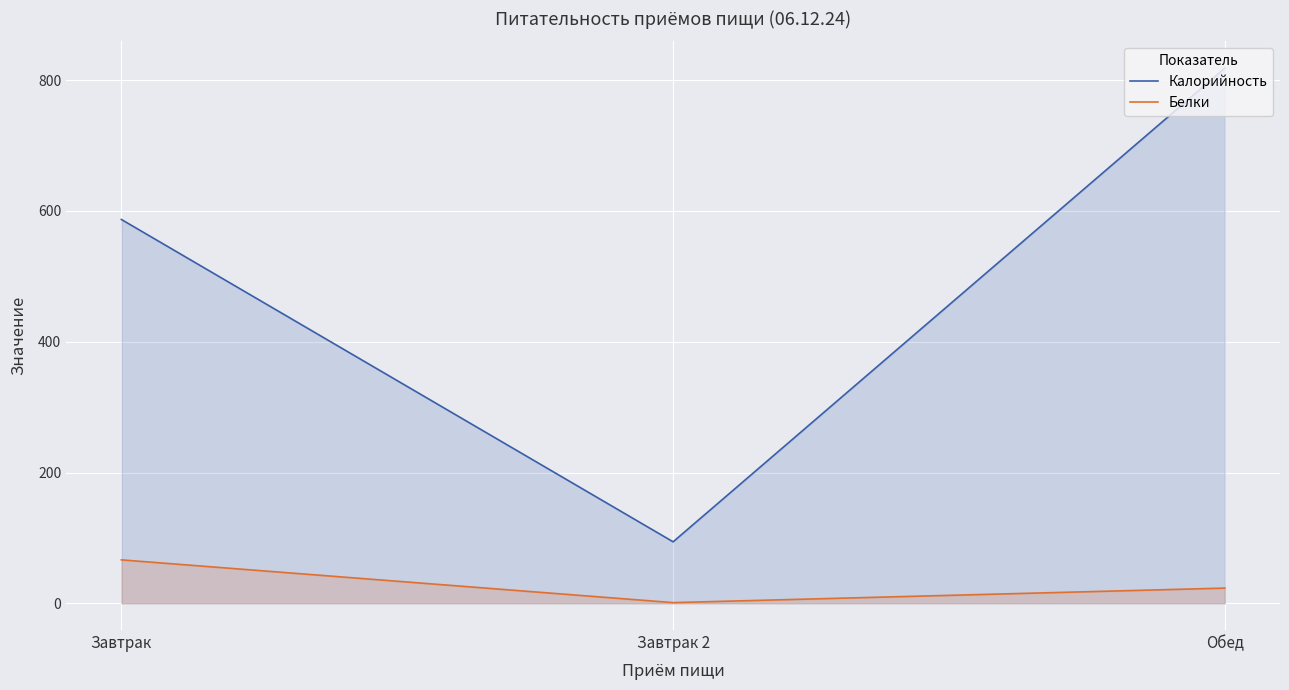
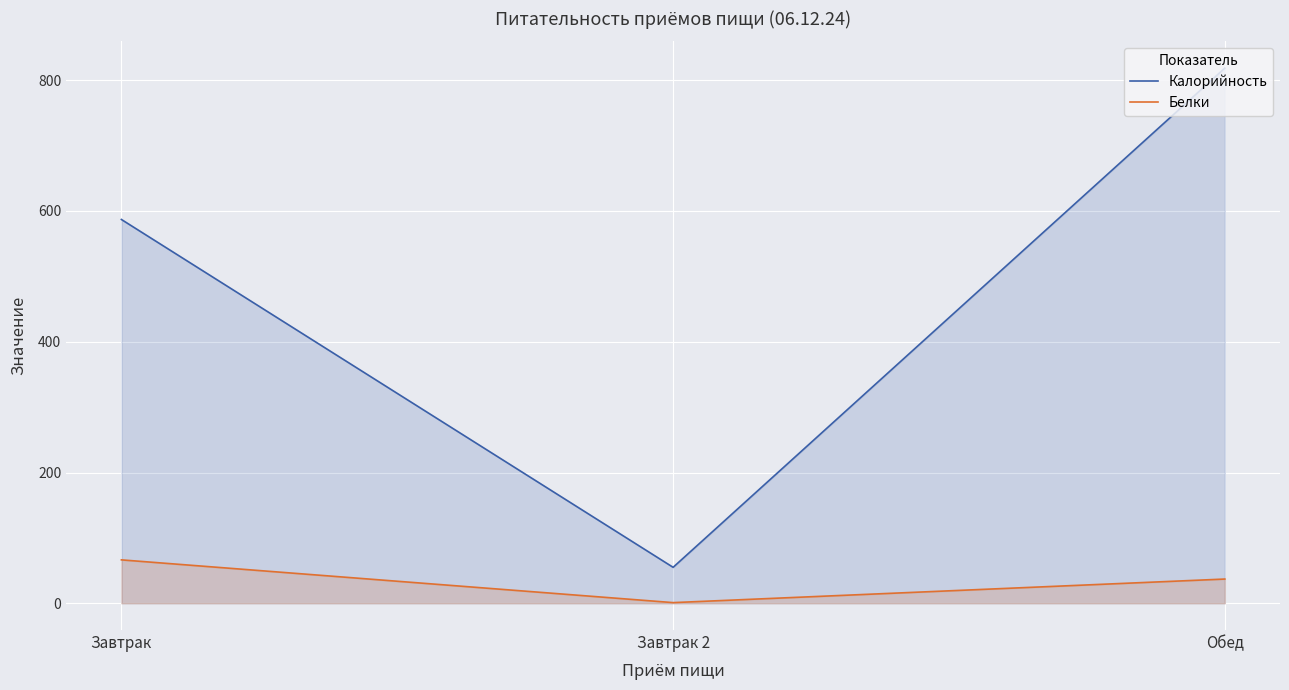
  {
    "Калорийность": {
      "Завтрак": 590,
-     "Завтрак 2": 90
+     "Завтрак 2": 60
    },
    "Белки": {
      "Завтрак": 70,
      "Завтрак 2": 0,
-     "Обед": 20
+     "Обед": 40
    }
  }
